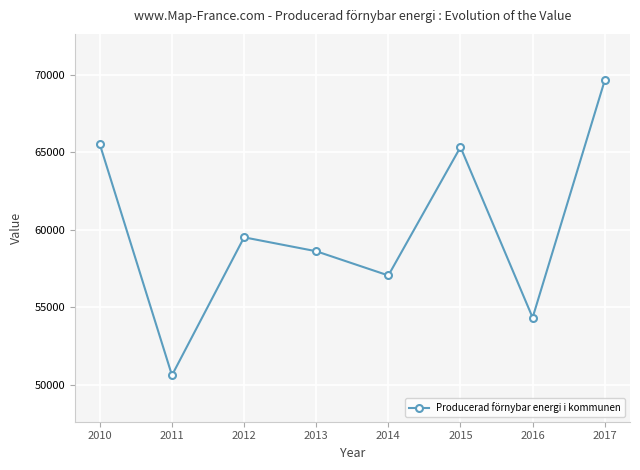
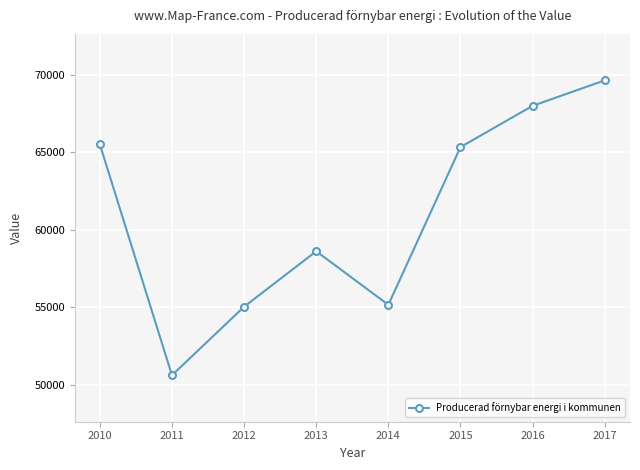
  {
    "2010": 65500,
    "2011": 50600,
-   "2012": 59500,
+   "2012": 55000,
    "2013": 58600,
-   "2014": 57000,
+   "2014": 55100,
    "2015": 65300,
-   "2016": 54300,
+   "2016": 68000,
    "2017": 69600
  }
